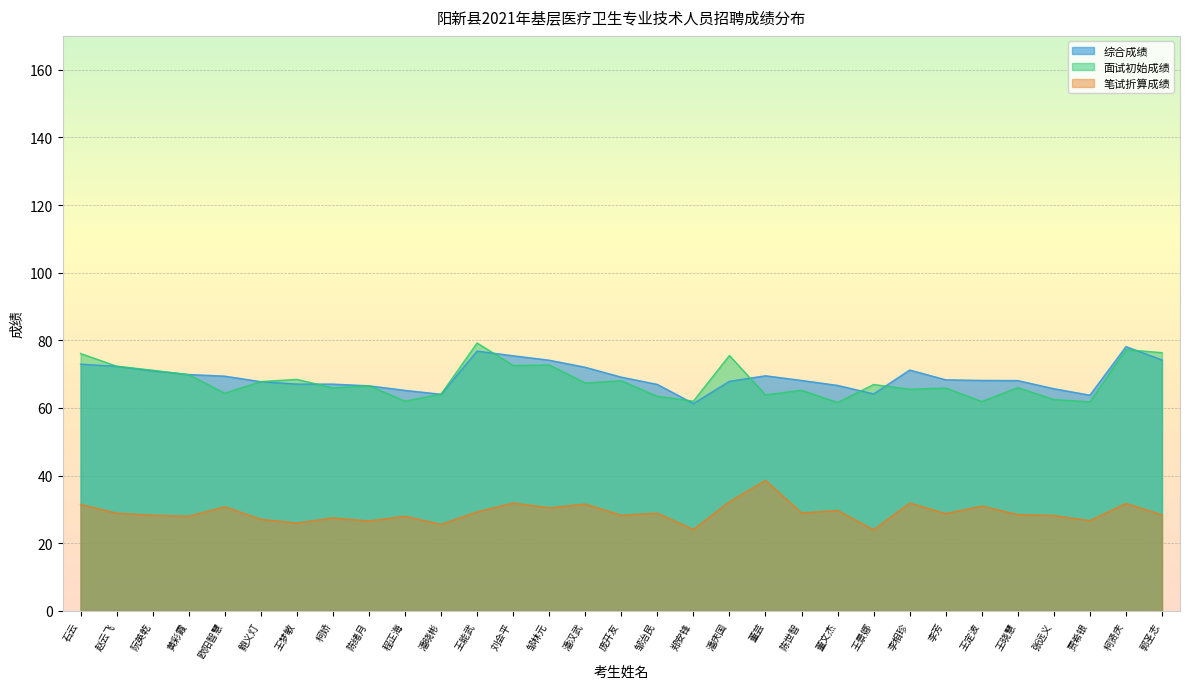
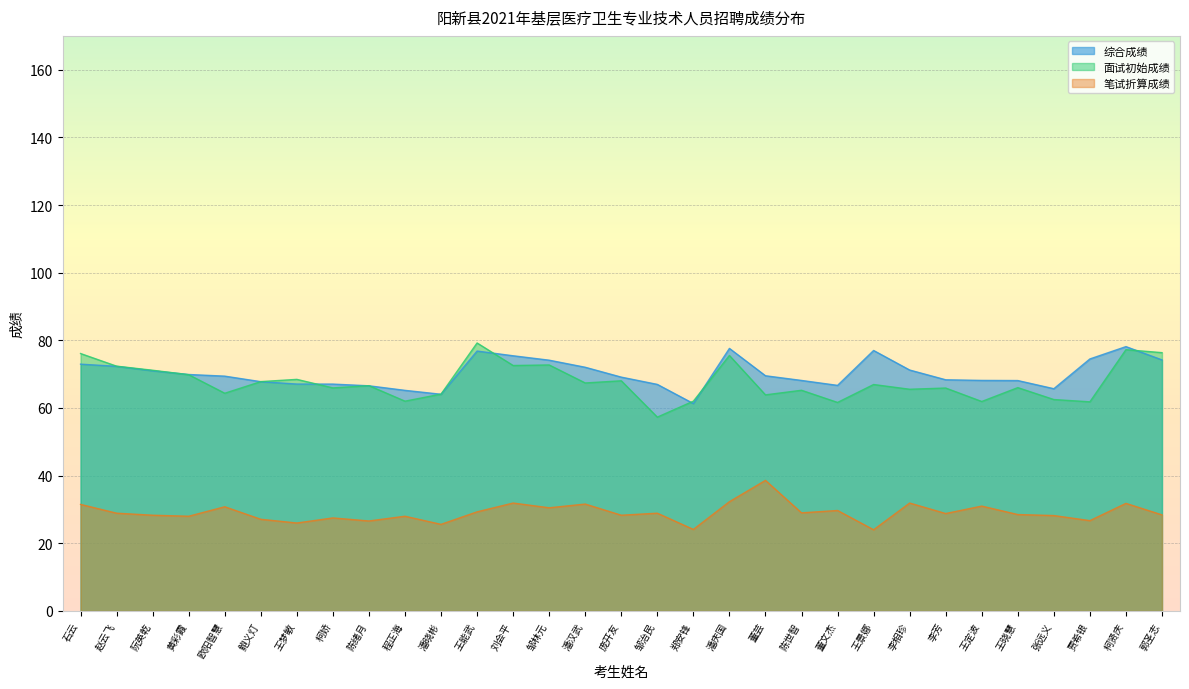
  {
    "综合成绩": {
      "石云": 73,
      "欧阳智慧": 69,
      "王梦敏": 67,
      "柯娇": 67,
      "程正海": 65,
      "王能武": 77,
      "刘会平": 75,
      "邹林元": 74,
      "潘汉武": 72,
      "庞开友": 69,
      "邹治民": 67,
-     "潘庆国": 68,
+     "潘庆国": 78,
      "董芸": 70,
      "陈世智": 68,
      "董文杰": 67,
-     "王景娜": 64,
+     "王景娜": 77,
      "李相珍": 71,
      "李芳": 68,
      "王定波": 68,
      "王晓慧": 68,
      "张远义": 66,
-     "贾希银": 64,
+     "贾希银": 75,
      "柯贤庆": 78,
      "郭圣志": 74
    },
    "面试初始成绩": {
      "石云": 76,
      "欧阳智慧": 64,
      "王梦敏": 68,
      "柯娇": 66,
      "程正海": 62,
      "王能武": 79,
      "刘会平": 73,
      "邹林元": 73,
      "潘汉武": 67,
      "庞开友": 68,
-     "邹治民": 63,
+     "邹治民": 57,
      "潘庆国": 76,
      "董芸": 64,
      "陈世智": 65,
      "董文杰": 62,
      "王景娜": 67,
      "李相珍": 66,
      "李芳": 66,
      "王定波": 62,
      "王晓慧": 66,
      "张远义": 63,
      "贾希银": 62,
      "柯贤庆": 77,
      "郭圣志": 76
    },
    "笔试折算成绩": {
      "石云": 32,
      "赵云飞": 29,
      "阮英乾": 28,
      "黄彩霞": 28,
      "欧阳智慧": 31,
      "鲍义灯": 27,
      "王梦敏": 26,
      "柯娇": 28,
      "陈绪月": 27,
      "程正海": 28,
      "潘晓彬": 26,
      "王能武": 29,
      "刘会平": 32,
      "邹林元": 31,
      "潘汉武": 32,
      "庞开友": 28,
      "邹治民": 29,
      "郑安锋": 24,
      "潘庆国": 32,
      "董芸": 39,
      "陈世智": 29,
      "董文杰": 30,
      "王景娜": 24,
      "李相珍": 32,
      "李芳": 29,
      "王定波": 31,
      "王晓慧": 29,
      "张远义": 28,
      "贾希银": 27,
      "柯贤庆": 32,
      "郭圣志": 28
    }
  }
